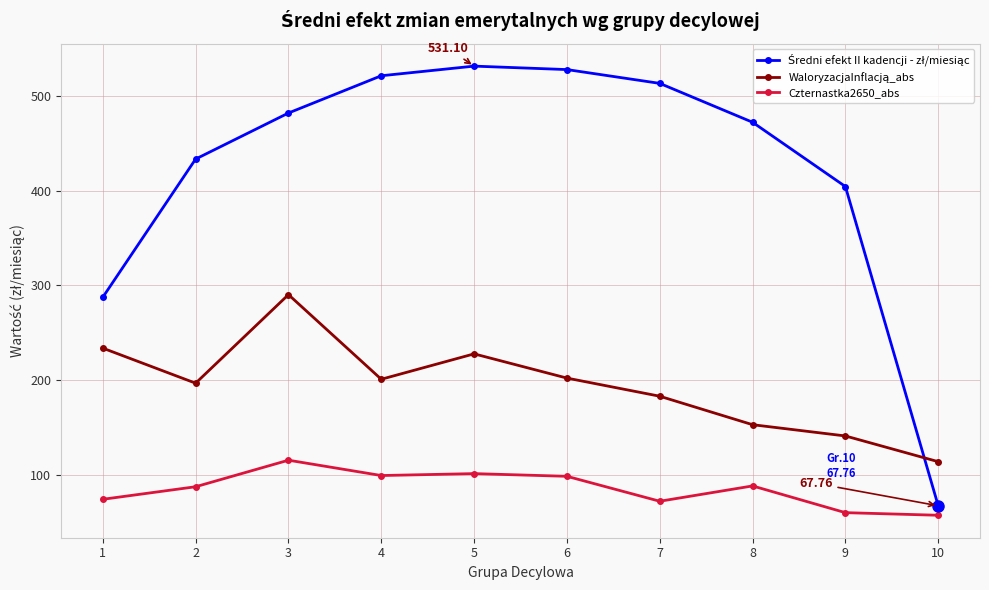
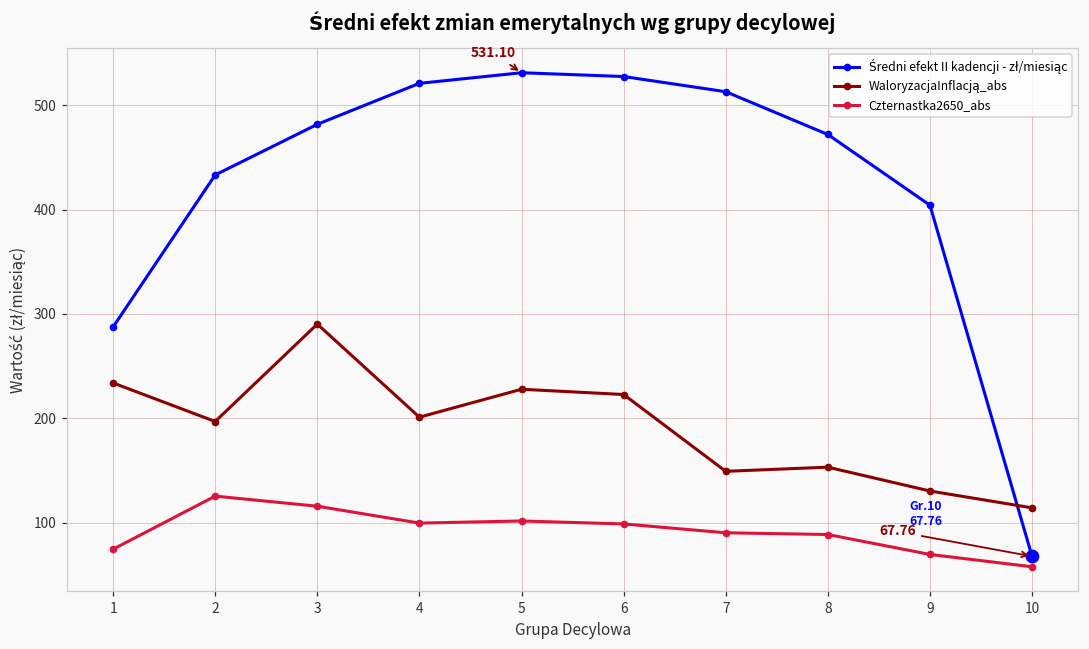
  {
    "WaloryzacjaInflacją_abs": {
      "1": 230,
      "2": 200,
      "3": 290,
      "4": 200,
      "5": 230,
-     "6": 200,
-     "7": 180,
+     "6": 220,
+     "7": 150,
      "8": 150,
-     "9": 140,
+     "9": 130,
      "10": 110
    },
    "Czternastka2650_abs": {
      "1": 70,
-     "2": 90,
+     "2": 130,
      "3": 120,
      "4": 100,
      "5": 100,
      "6": 100,
-     "7": 70,
+     "7": 90,
      "8": 90,
-     "9": 60,
+     "9": 70,
      "10": 60
    }
  }
